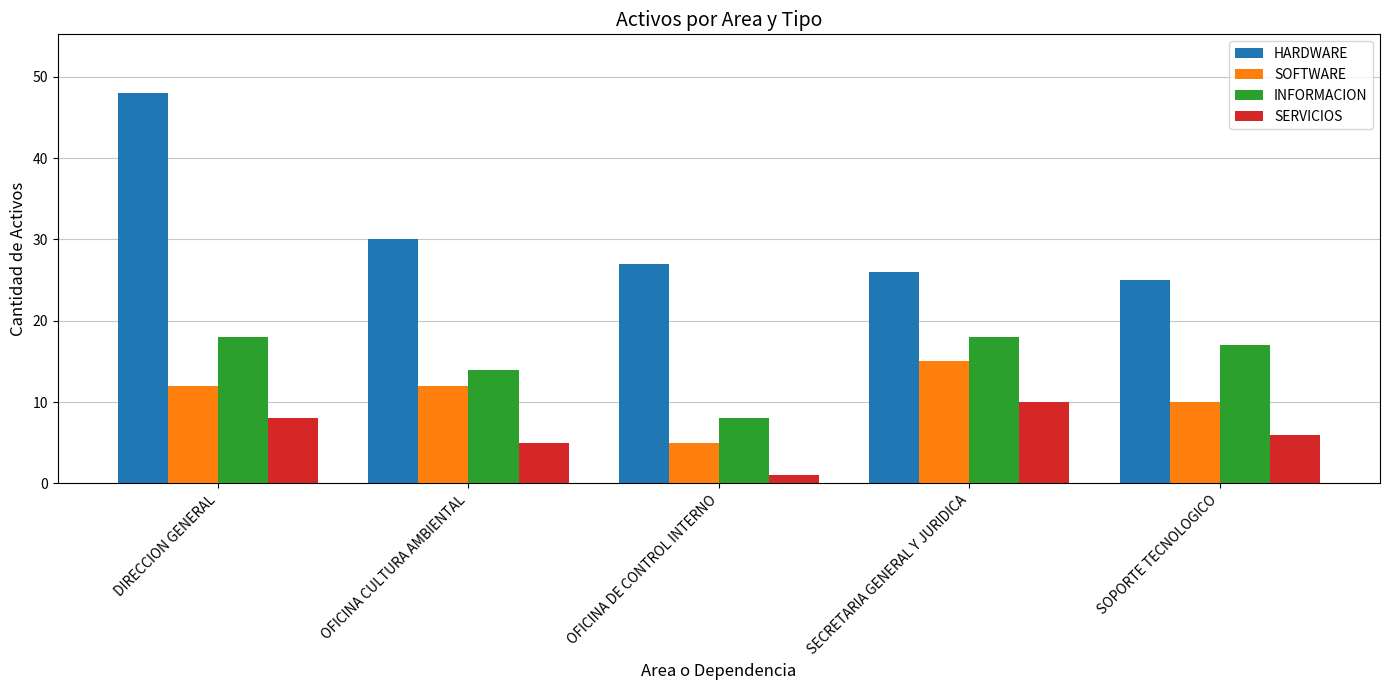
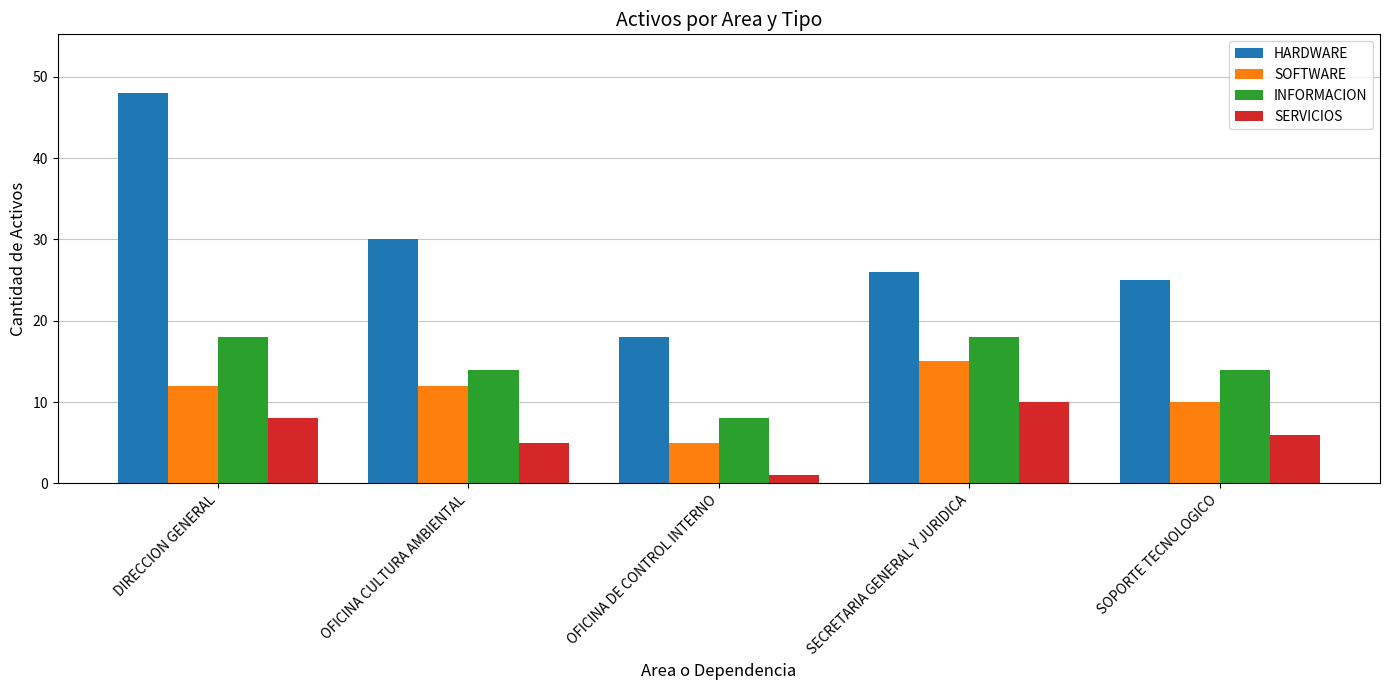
  {
    "HARDWARE": {
      "DIRECCION GENERAL": 48,
      "OFICINA CULTURA AMBIENTAL": 30,
-     "OFICINA DE CONTROL INTERNO": 27,
+     "OFICINA DE CONTROL INTERNO": 18,
      "SECRETARIA GENERAL Y JURIDICA": 26,
      "SOPORTE TECNOLOGICO": 25
    },
    "SOFTWARE": {
      "DIRECCION GENERAL": 12,
      "OFICINA CULTURA AMBIENTAL": 12,
      "OFICINA DE CONTROL INTERNO": 5,
      "SECRETARIA GENERAL Y JURIDICA": 15,
      "SOPORTE TECNOLOGICO": 10
    },
    "INFORMACION": {
      "DIRECCION GENERAL": 18,
      "OFICINA CULTURA AMBIENTAL": 14,
      "OFICINA DE CONTROL INTERNO": 8,
      "SECRETARIA GENERAL Y JURIDICA": 18,
-     "SOPORTE TECNOLOGICO": 17
+     "SOPORTE TECNOLOGICO": 14
    },
    "SERVICIOS": {
      "DIRECCION GENERAL": 8,
      "OFICINA CULTURA AMBIENTAL": 5,
      "OFICINA DE CONTROL INTERNO": 1,
      "SECRETARIA GENERAL Y JURIDICA": 10,
      "SOPORTE TECNOLOGICO": 6
    }
  }
